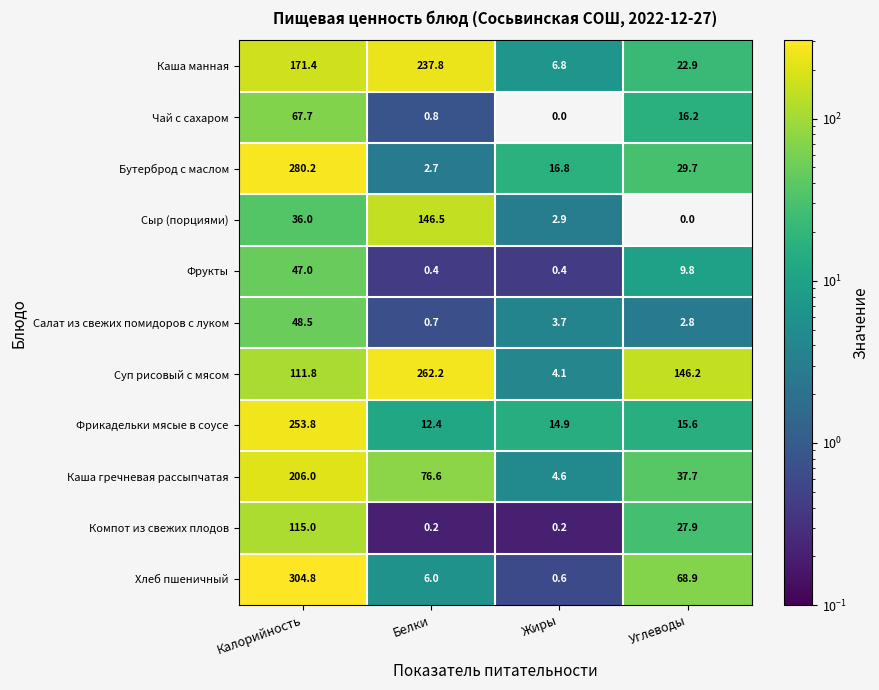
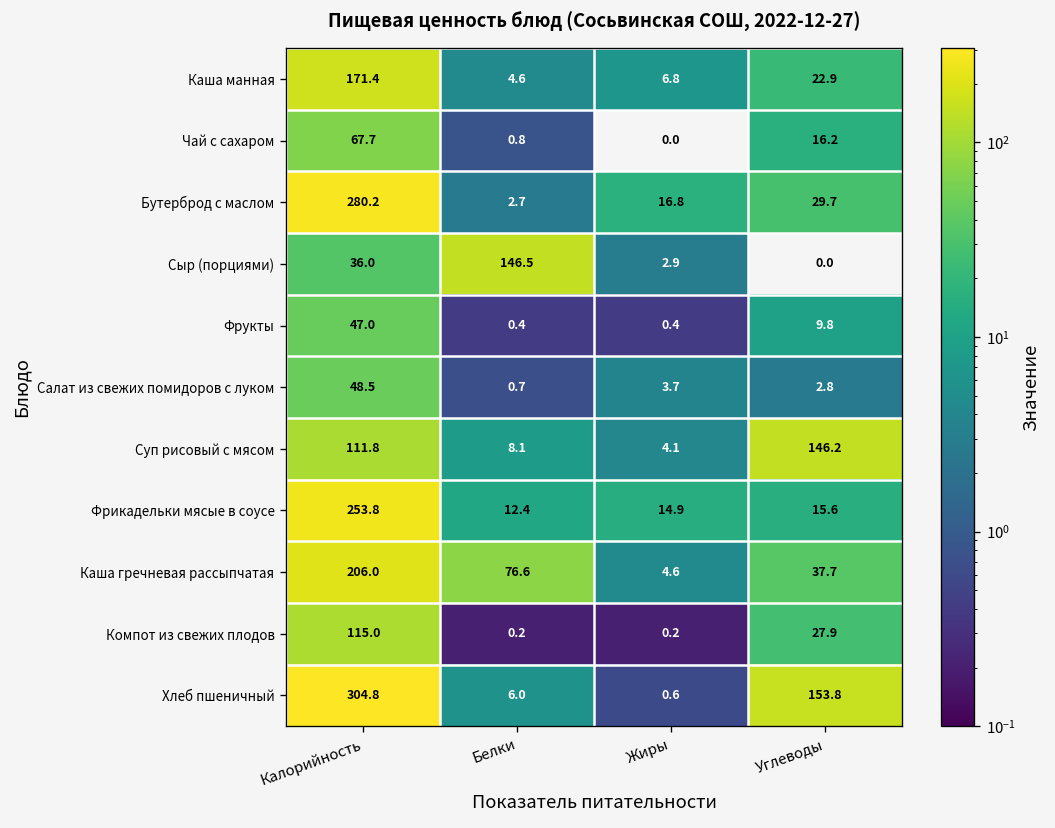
  {
    "Каша манная": {
      "Калорийность": 171.4,
-     "Белки": 237.8,
+     "Белки": 4.6,
      "Жиры": 6.8,
      "Углеводы": 22.9
    },
    "Чай с сахаром": {
      "Калорийность": 67.7,
      "Белки": 0.8,
      "Жиры": 0.0,
      "Углеводы": 16.2
    },
    "Бутерброд с маслом": {
      "Калорийность": 280.2,
      "Белки": 2.7,
      "Жиры": 16.8,
      "Углеводы": 29.7
    },
    "Сыр (порциями)": {
      "Калорийность": 36.0,
      "Белки": 146.5,
      "Жиры": 2.9,
      "Углеводы": 0.0
    },
    "Фрукты": {
      "Калорийность": 47.0,
      "Белки": 0.4,
      "Жиры": 0.4,
      "Углеводы": 9.8
    },
    "Салат из свежих помидоров с луком": {
      "Калорийность": 48.5,
      "Белки": 0.7,
      "Жиры": 3.7,
      "Углеводы": 2.8
    },
    "Суп рисовый с мясом": {
      "Калорийность": 111.8,
-     "Белки": 262.2,
+     "Белки": 8.1,
      "Жиры": 4.1,
      "Углеводы": 146.2
    },
    "Фрикадельки мясые в соусе": {
      "Калорийность": 253.8,
      "Белки": 12.4,
      "Жиры": 14.9,
      "Углеводы": 15.6
    },
    "Каша гречневая рассыпчатая": {
      "Калорийность": 206.0,
      "Белки": 76.6,
      "Жиры": 4.6,
      "Углеводы": 37.7
    },
    "Компот из свежих плодов": {
      "Калорийность": 115.0,
      "Белки": 0.2,
      "Жиры": 0.2,
      "Углеводы": 27.9
    },
    "Хлеб пшеничный": {
      "Калорийность": 304.8,
      "Белки": 6.0,
      "Жиры": 0.6,
-     "Углеводы": 68.9
+     "Углеводы": 153.8
    }
  }
